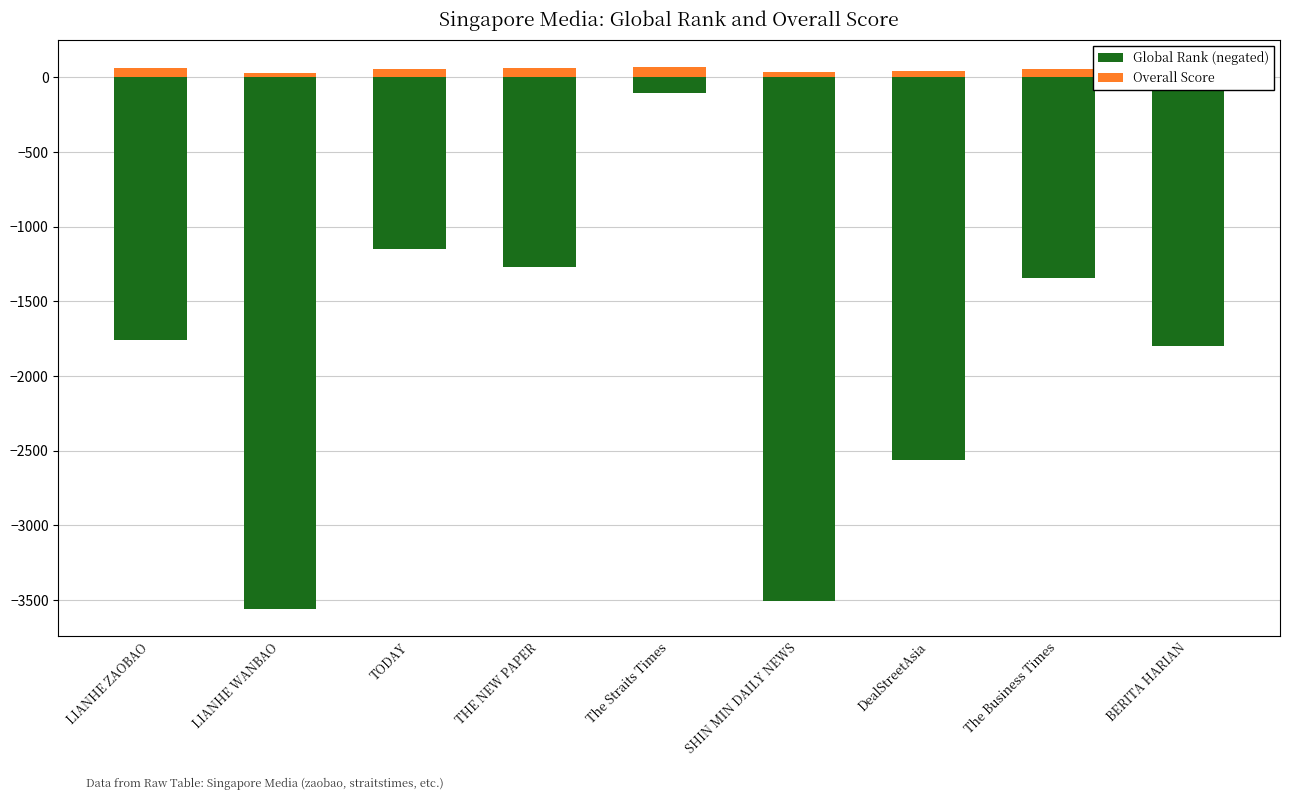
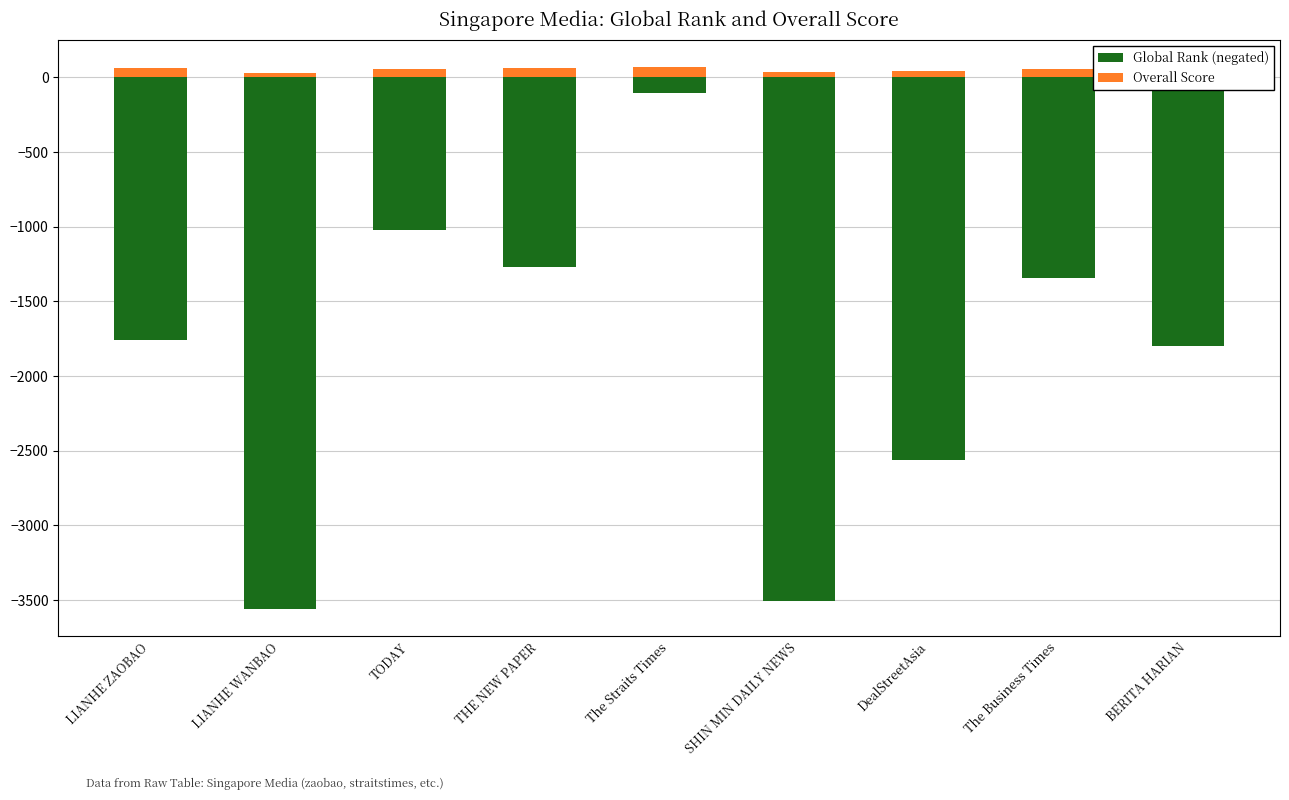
  {
    "Global Rank (negated)": {
      "LIANHE ZAOBAO": -1760,
      "LIANHE WANBAO": -3560,
-     "TODAY": -1150,
+     "TODAY": -1020,
      "THE NEW PAPER": -1270,
      "The Straits Times": -110,
      "SHIN MIN DAILY NEWS": -3510,
      "DealStreetAsia": -2560,
      "The Business Times": -1340,
      "BERITA HARIAN": -1800
    },
    "Overall Score": {
      "LIANHE ZAOBAO": 60,
      "LIANHE WANBAO": 30,
      "TODAY": 50,
      "THE NEW PAPER": 70,
      "The Straits Times": 70,
      "SHIN MIN DAILY NEWS": 30,
      "DealStreetAsia": 40,
      "The Business Times": 50
    }
  }
